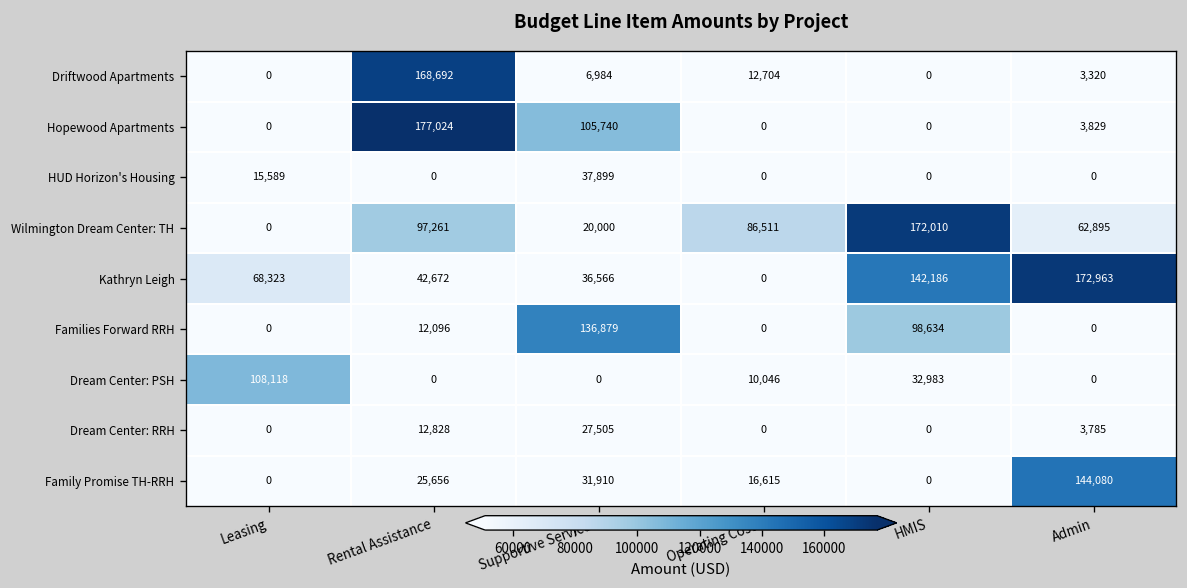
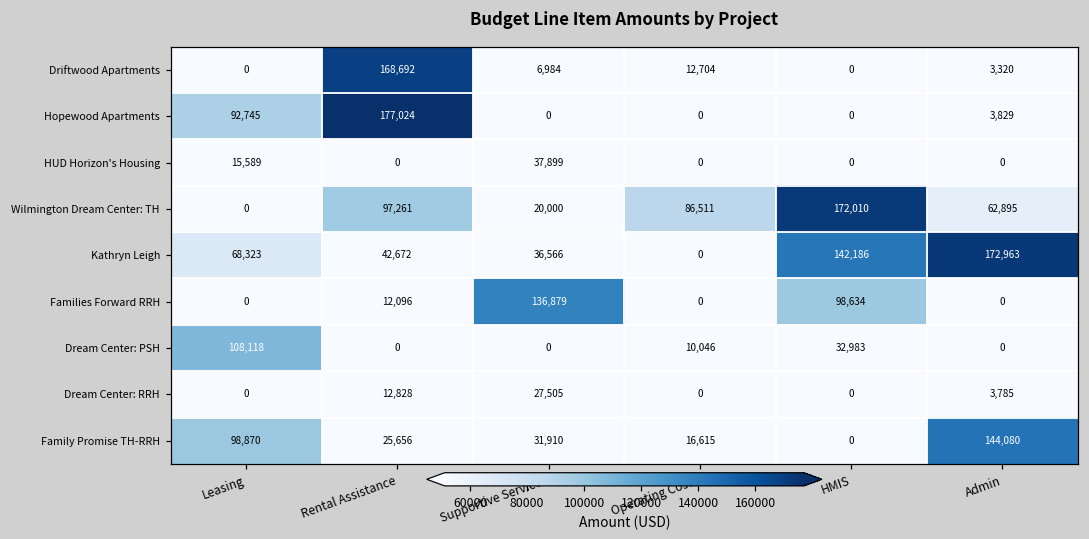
  {
    "Driftwood Apartments": {
      "Leasing": "0",
      "Rental Assistance": "168,692",
      "Supportive Services": "6,984",
      "HMIS": "0",
      "Admin": "3,320"
    },
    "Hopewood Apartments": {
-     "Leasing": "0",
+     "Leasing": "92,745",
      "Rental Assistance": "177,024",
-     "Supportive Services": "105,740",
+     "Supportive Services": "0",
      "HMIS": "0",
      "Admin": "3,829"
    },
    "HUD Horizon's Housing": {
      "Leasing": "15,589",
      "Rental Assistance": "0",
      "Supportive Services": "37,899",
      "HMIS": "0",
      "Admin": "0"
    },
    "Wilmington Dream Center: TH": {
      "Leasing": "0",
      "Rental Assistance": "97,261",
      "Supportive Services": "20,000",
      "HMIS": "172,010",
      "Admin": "62,895"
    },
    "Kathryn Leigh": {
      "Leasing": "68,323",
      "Rental Assistance": "42,672",
      "Supportive Services": "36,566",
      "HMIS": "142,186",
      "Admin": "172,963"
    },
    "Families Forward RRH": {
      "Leasing": "0",
      "Rental Assistance": "12,096",
      "Supportive Services": "136,879",
      "HMIS": "98,634",
      "Admin": "0"
    },
    "Dream Center: PSH": {
      "Leasing": "108,118",
      "Rental Assistance": "0",
      "Supportive Services": "0",
      "HMIS": "32,983",
      "Admin": "0"
    },
    "Dream Center: RRH": {
      "Leasing": "0",
      "Rental Assistance": "12,828",
      "Supportive Services": "27,505",
      "HMIS": "0",
      "Admin": "3,785"
    },
    "Family Promise TH-RRH": {
-     "Leasing": "0",
+     "Leasing": "98,870",
      "Rental Assistance": "25,656",
      "Supportive Services": "31,910",
      "HMIS": "0",
      "Admin": "144,080"
    }
  }
